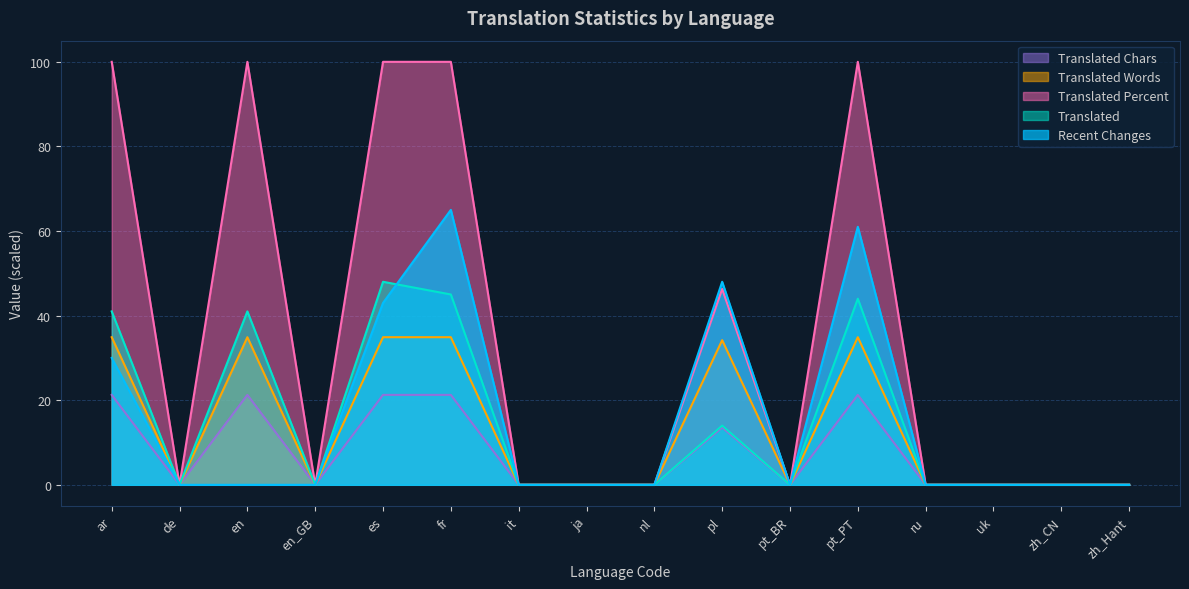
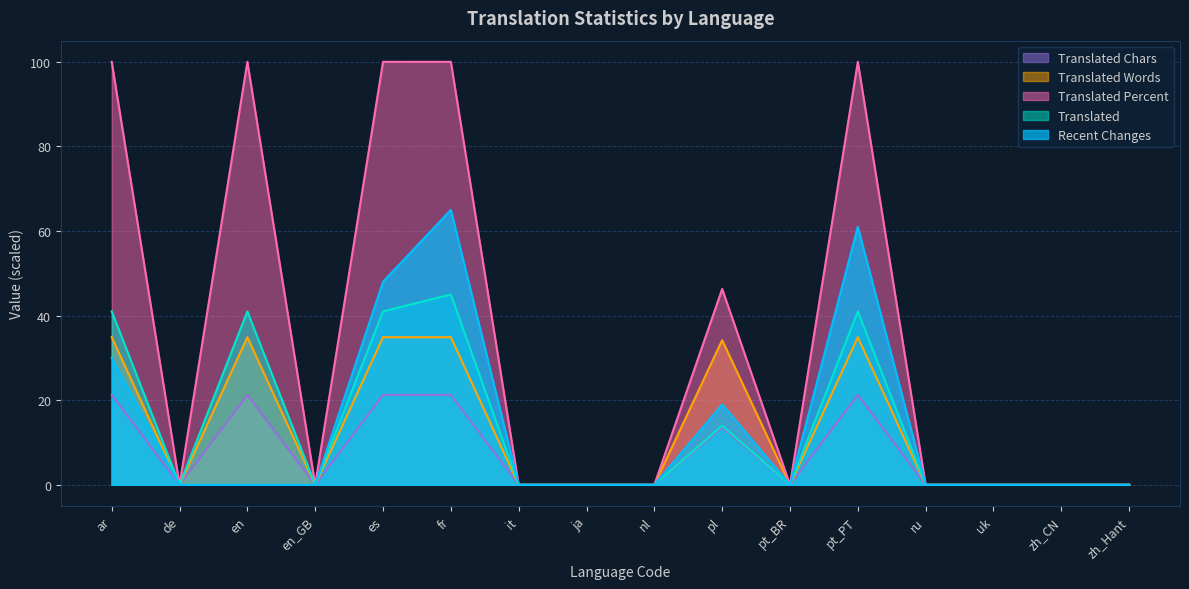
  {
    "Translated Chars": {
      "ar": 21,
      "en": 21,
      "es": 21,
      "fr": 21,
      "pt_PT": 21
    },
    "Translated Words": {
      "ar": 35,
      "en": 35,
      "es": 35,
      "fr": 35,
      "pl": 34,
      "pt_PT": 35
    },
    "Translated Percent": {
      "ar": 100,
      "en": 100,
      "es": 100,
      "fr": 100,
      "pl": 46,
      "pt_PT": 100
    },
    "Translated": {
      "ar": 41,
      "en": 41,
-     "es": 48,
+     "es": 41,
      "fr": 45,
-     "pt_PT": 44
+     "pt_PT": 41
    },
    "Recent Changes": {
      "ar": 30,
      "en": 0,
-     "es": 43,
+     "es": 48,
      "fr": 65,
-     "pl": 48,
+     "pl": 19,
      "pt_PT": 61
    }
  }
